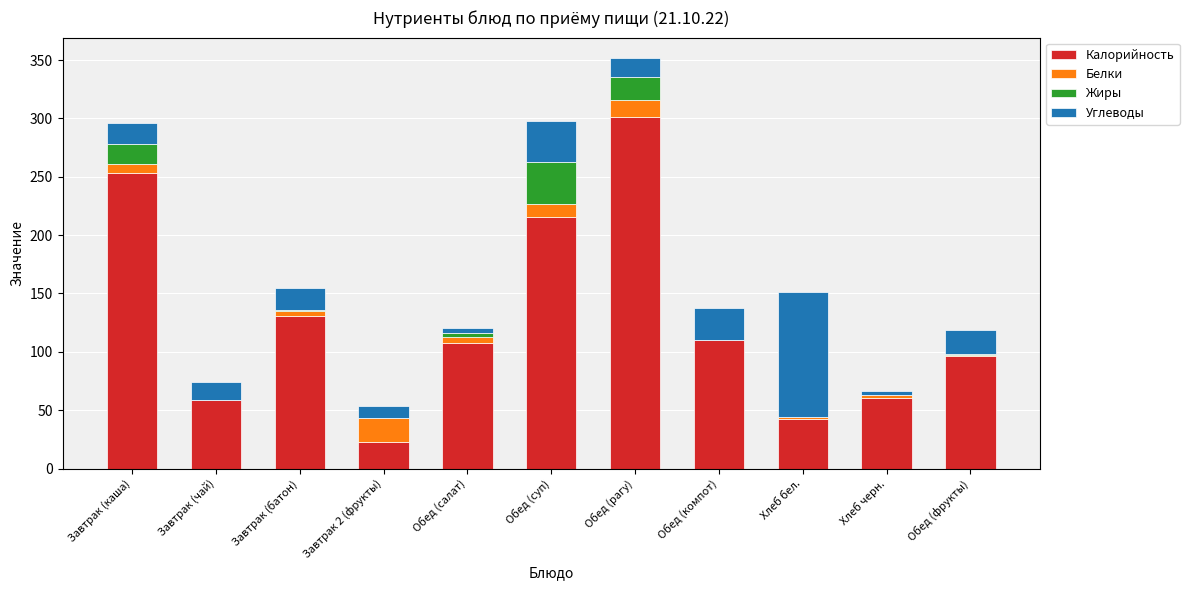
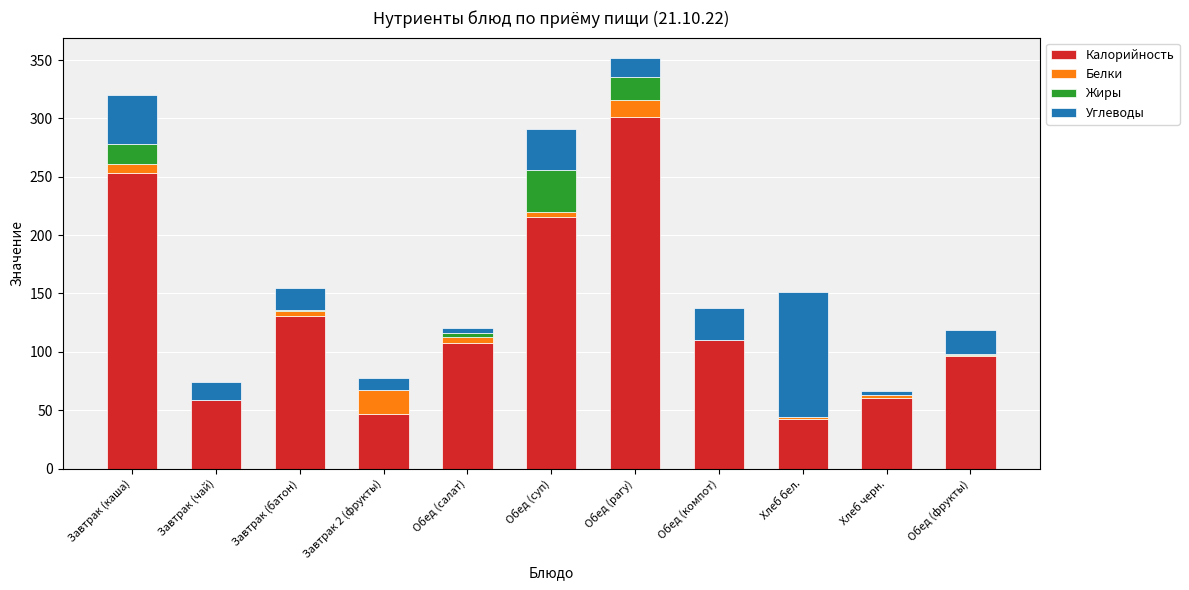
  {
    "Калорийность": {
      "Завтрак (каша)": 254,
      "Завтрак (чай)": 59,
      "Завтрак (батон)": 131,
-     "Завтрак 2 (фрукты)": 23,
+     "Завтрак 2 (фрукты)": 47,
      "Обед (салат)": 108,
      "Обед (суп)": 215,
      "Обед (рагу)": 301,
      "Обед (компот)": 110,
      "Хлеб бел.": 43,
      "Хлеб черн.": 60,
      "Обед (фрукты)": 96
    },
    "Белки": {
      "Завтрак (каша)": 7,
      "Завтрак (батон)": 4,
      "Завтрак 2 (фрукты)": 20,
      "Обед (салат)": 5,
-     "Обед (суп)": 11,
+     "Обед (суп)": 4,
      "Обед (рагу)": 15,
      "Хлеб черн.": 2
    },
    "Жиры": {
      "Завтрак (каша)": 17,
      "Завтрак (чай)": 0,
      "Обед (салат)": 3,
      "Обед (суп)": 36,
      "Обед (рагу)": 19
    },
    "Углеводы": {
-     "Завтрак (каша)": 17,
+     "Завтрак (каша)": 42,
      "Завтрак (чай)": 15,
      "Завтрак (батон)": 18,
      "Завтрак 2 (фрукты)": 10,
      "Обед (салат)": 4,
      "Обед (суп)": 35,
      "Обед (рагу)": 16,
      "Обед (компот)": 28,
      "Хлеб бел.": 106,
      "Хлеб черн.": 4,
      "Обед (фрукты)": 21
    }
  }
